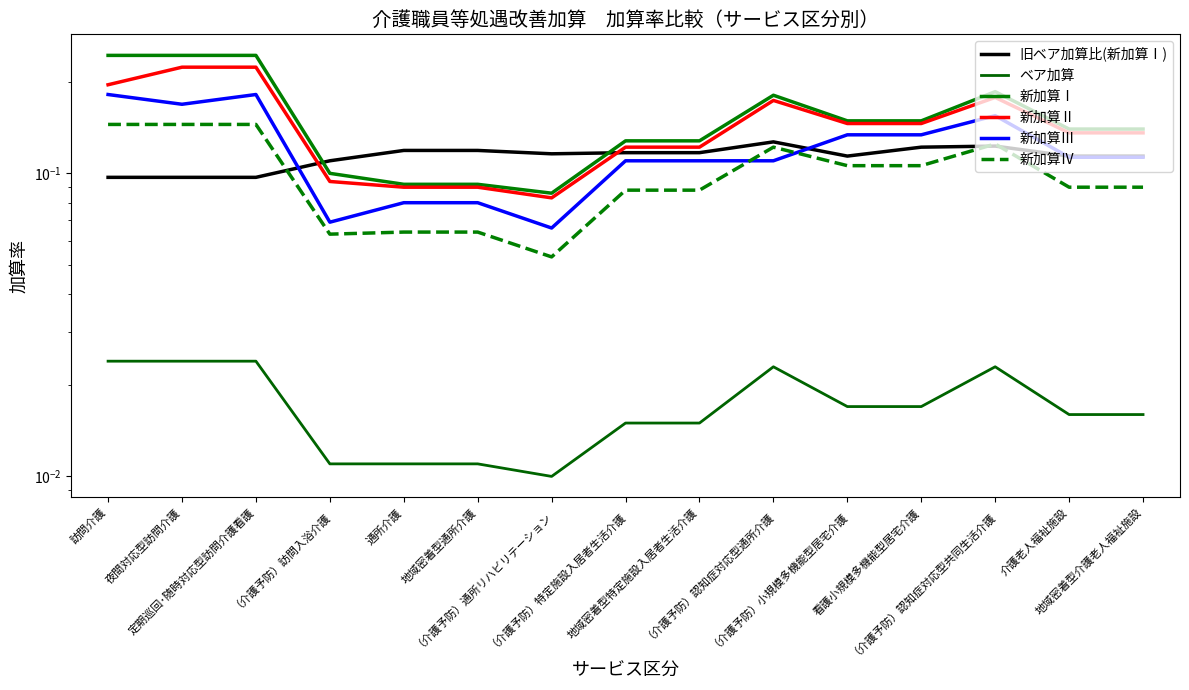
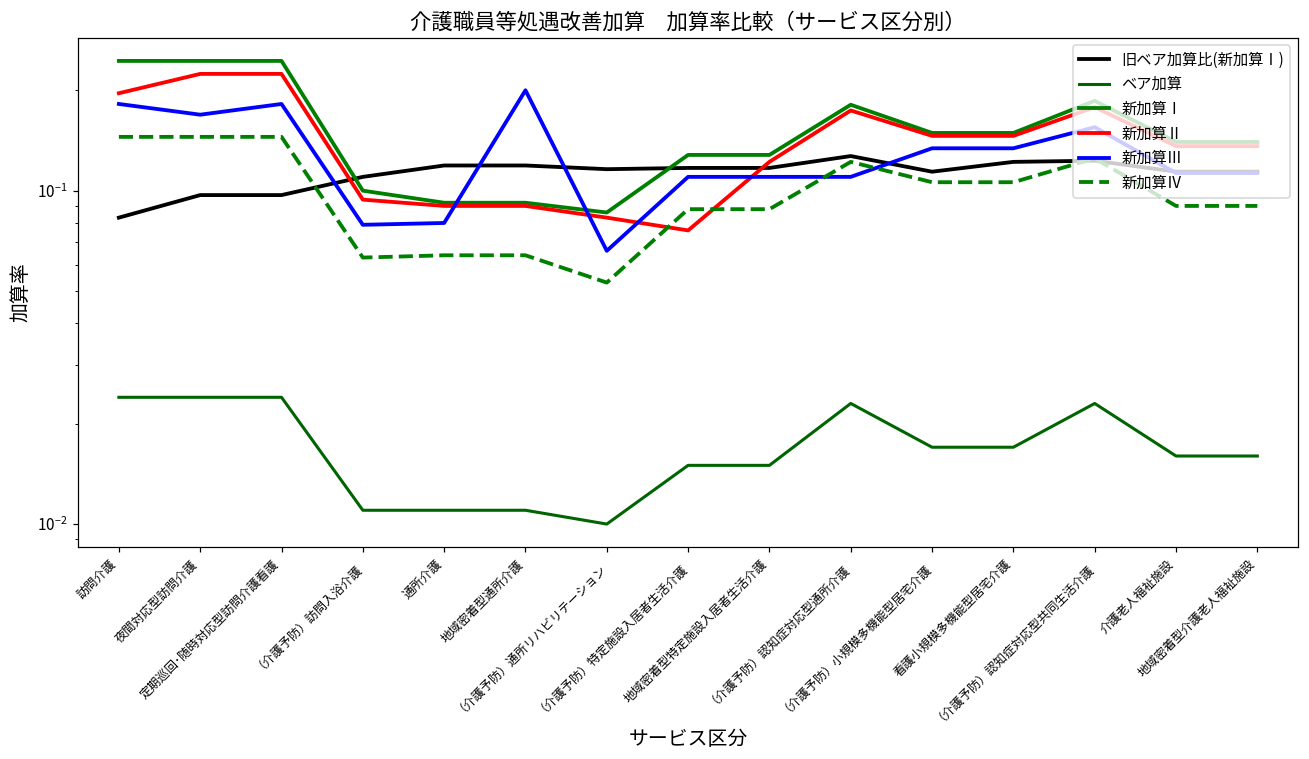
  {
    "旧ベア加算比(新加算Ⅰ)": {
-     "訪問介護": 0.097,
+     "訪問介護": 0.083,
      "夜間対応型訪問介護": 0.097,
      "定期巡回･随時対応型訪問介護看護": 0.097,
      "（介護予防）訪問入浴介護": 0.110,
      "通所介護": 0.119,
      "地域密着型通所介護": 0.119,
      "（介護予防）通所リハビリテーション": 0.116,
      "（介護予防）特定施設入居者生活介護": 0.117,
      "地域密着型特定施設入居者生活介護": 0.117,
      "（介護予防）認知症対応型通所介護": 0.127,
      "（介護予防）小規模多機能型居宅介護": 0.114,
      "看護小規模多機能型居宅介護": 0.122
    },
    "新加算Ⅱ": {
      "訪問介護": 0.20,
      "夜間対応型訪問介護": 0.22,
      "定期巡回･随時対応型訪問介護看護": 0.22,
      "（介護予防）訪問入浴介護": 0.094,
      "通所介護": 0.090,
      "地域密着型通所介護": 0.090,
      "（介護予防）通所リハビリテーション": 0.083,
-     "（介護予防）特定施設入居者生活介護": 0.122,
+     "（介護予防）特定施設入居者生活介護": 0.076,
      "地域密着型特定施設入居者生活介護": 0.122,
      "（介護予防）認知症対応型通所介護": 0.17,
      "（介護予防）小規模多機能型居宅介護": 0.15,
      "看護小規模多機能型居宅介護": 0.15
    },
    "新加算Ⅲ": {
      "訪問介護": 0.18,
      "夜間対応型訪問介護": 0.17,
      "定期巡回･随時対応型訪問介護看護": 0.18,
-     "（介護予防）訪問入浴介護": 0.069,
+     "（介護予防）訪問入浴介護": 0.079,
      "通所介護": 0.080,
-     "地域密着型通所介護": 0.08,
+     "地域密着型通所介護": 0.20,
      "（介護予防）通所リハビリテーション": 0.066,
      "（介護予防）特定施設入居者生活介護": 0.110,
      "地域密着型特定施設入居者生活介護": 0.110,
      "（介護予防）認知症対応型通所介護": 0.110,
      "（介護予防）小規模多機能型居宅介護": 0.13,
      "看護小規模多機能型居宅介護": 0.13
    }
  }
